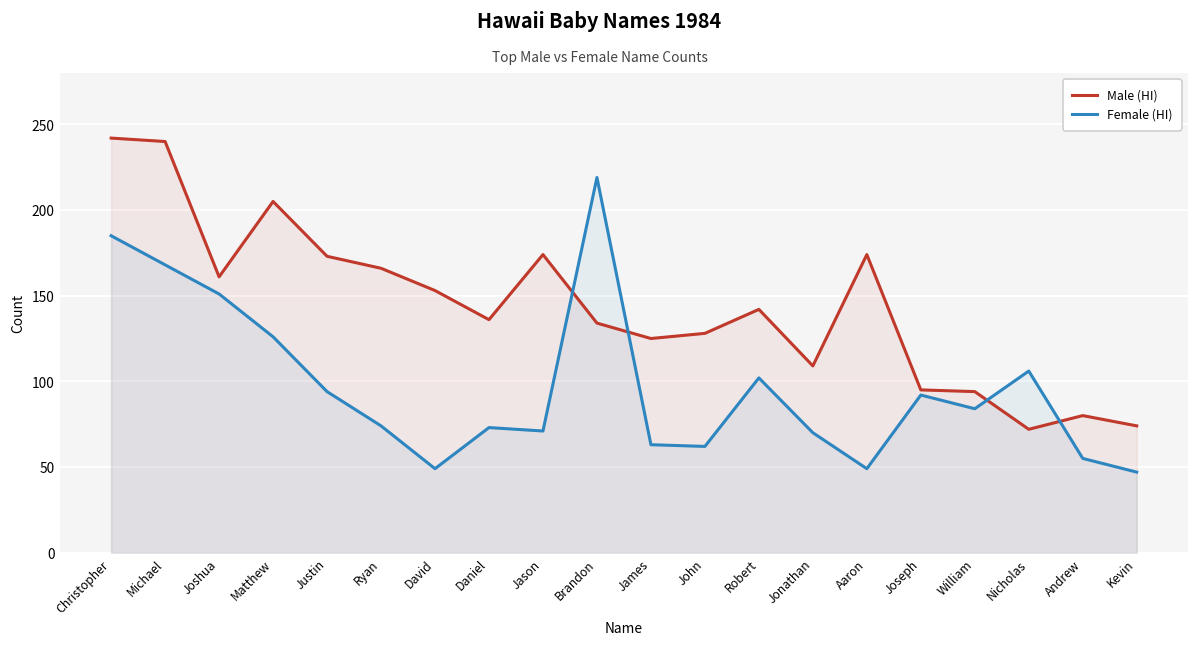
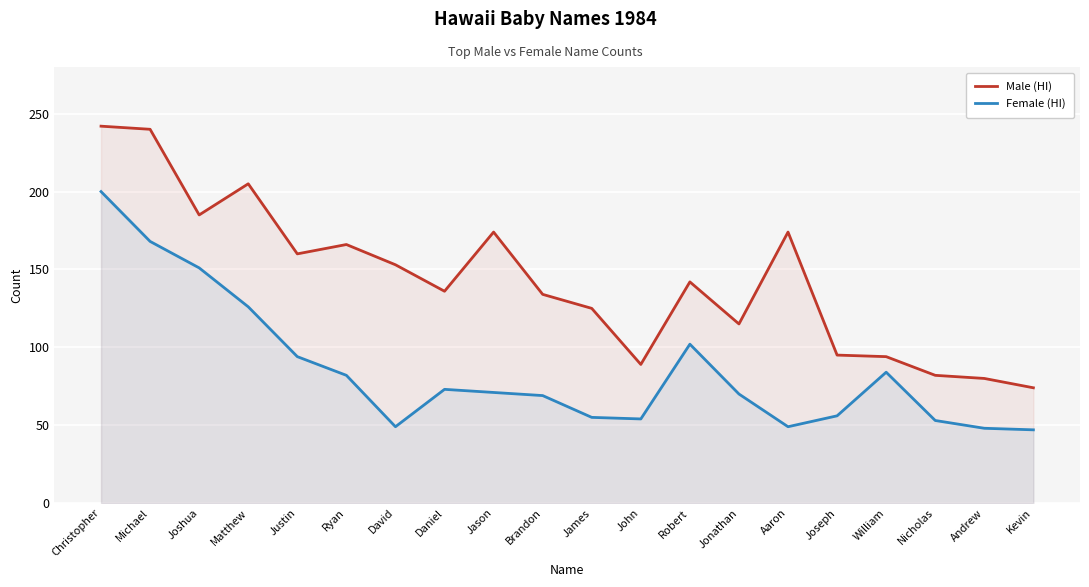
  {
    "Male (HI)": {
      "Christopher": 242,
      "Michael": 240,
-     "Joshua": 161,
+     "Joshua": 185,
      "Matthew": 205,
-     "Justin": 173,
+     "Justin": 160,
      "Ryan": 166,
      "David": 153,
      "Daniel": 136,
      "Jason": 174,
      "Brandon": 134,
      "James": 125,
-     "John": 128,
+     "John": 89,
      "Robert": 142,
-     "Jonathan": 109,
+     "Jonathan": 115,
      "Aaron": 174,
      "Joseph": 95,
      "William": 94,
-     "Nicholas": 72,
+     "Nicholas": 82,
      "Andrew": 80,
      "Kevin": 74
    },
    "Female (HI)": {
-     "Christopher": 185,
+     "Christopher": 200,
      "Michael": 168,
      "Joshua": 151,
      "Matthew": 126,
      "Justin": 94,
-     "Ryan": 74,
+     "Ryan": 82,
      "David": 49,
      "Daniel": 73,
      "Jason": 71,
-     "Brandon": 219,
-     "James": 63,
-     "John": 62,
+     "Brandon": 69,
+     "James": 55,
+     "John": 54,
      "Robert": 102,
      "Jonathan": 70,
      "Aaron": 49,
-     "Joseph": 92,
+     "Joseph": 56,
      "William": 84,
-     "Nicholas": 106,
-     "Andrew": 55,
+     "Nicholas": 53,
+     "Andrew": 48,
      "Kevin": 47
    }
  }
